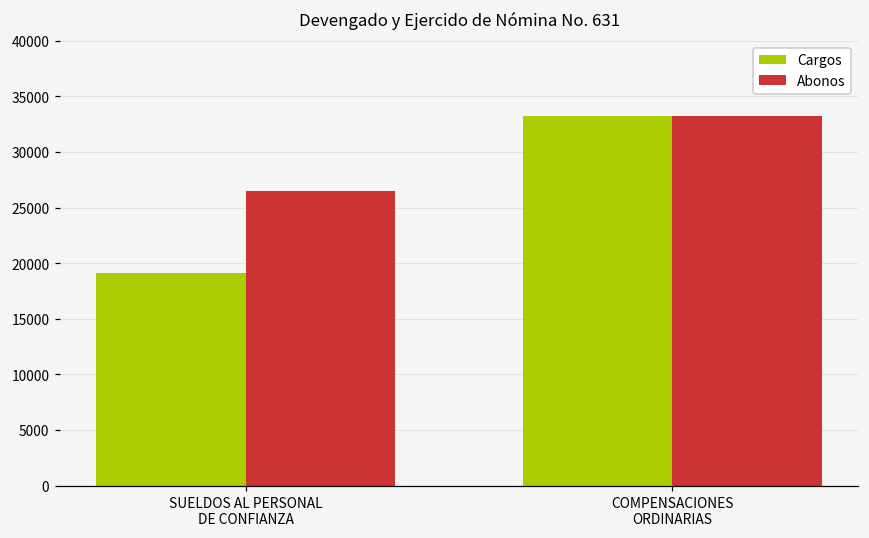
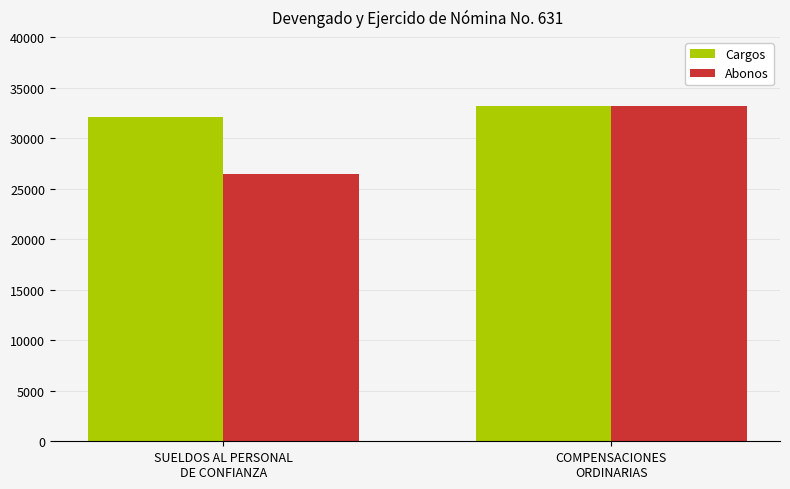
  {
    "Cargos": {
-     "SUELDOS AL PERSONAL DE CONFIANZA": 19100,
+     "SUELDOS AL PERSONAL DE CONFIANZA": 32100,
      "COMPENSACIONES ORDINARIAS": 33200
    },
    "Abonos": {
      "SUELDOS AL PERSONAL DE CONFIANZA": 26500,
      "COMPENSACIONES ORDINARIAS": 33200
    }
  }
